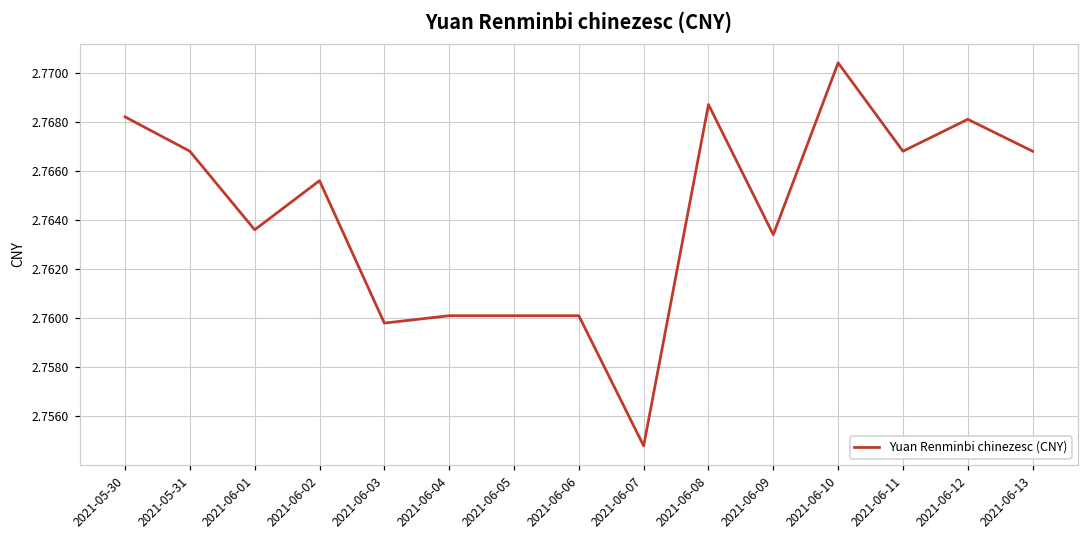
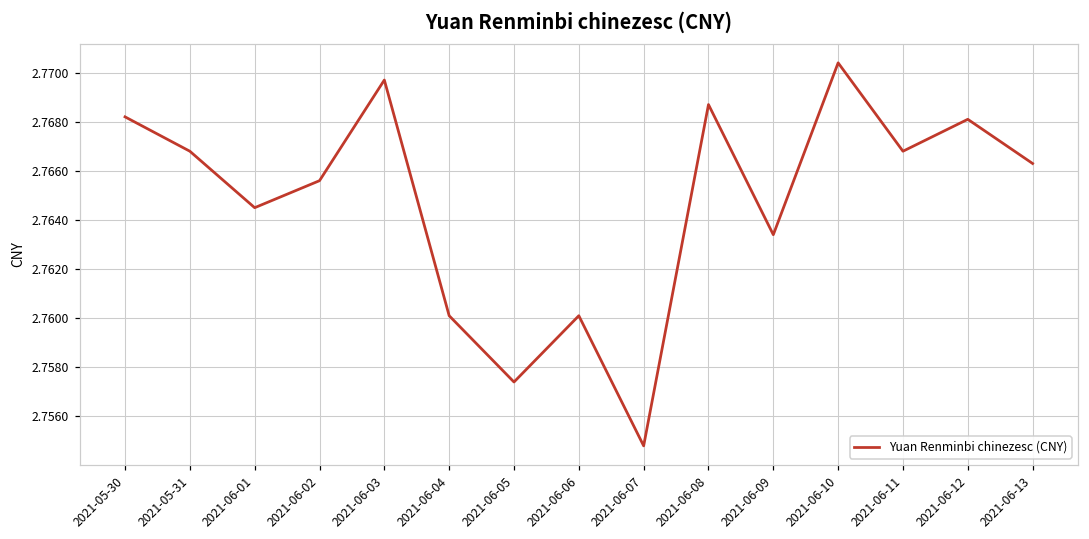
  {
    "2021-05-30": 2.7682,
    "2021-05-31": 2.7668,
-   "2021-06-01": 2.7636,
+   "2021-06-01": 2.7645,
    "2021-06-02": 2.7656,
-   "2021-06-03": 2.7598,
+   "2021-06-03": 2.7697,
    "2021-06-04": 2.7601,
-   "2021-06-05": 2.7601,
+   "2021-06-05": 2.7574,
    "2021-06-06": 2.7601,
    "2021-06-07": 2.7548,
    "2021-06-08": 2.7687,
    "2021-06-09": 2.7634,
    "2021-06-10": 2.7704,
    "2021-06-11": 2.7668,
    "2021-06-12": 2.7681,
-   "2021-06-13": 2.7668
+   "2021-06-13": 2.7663
  }
